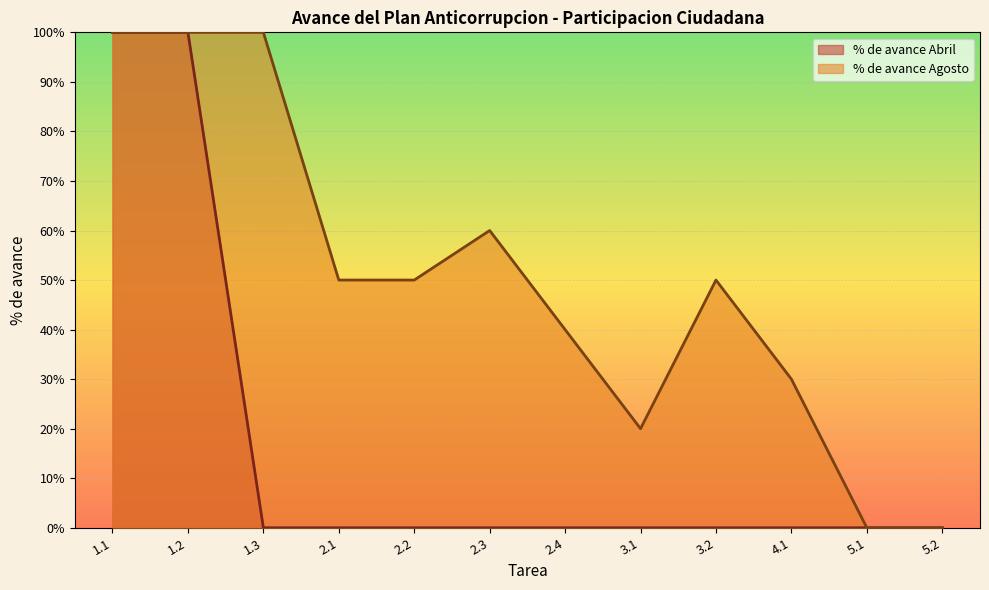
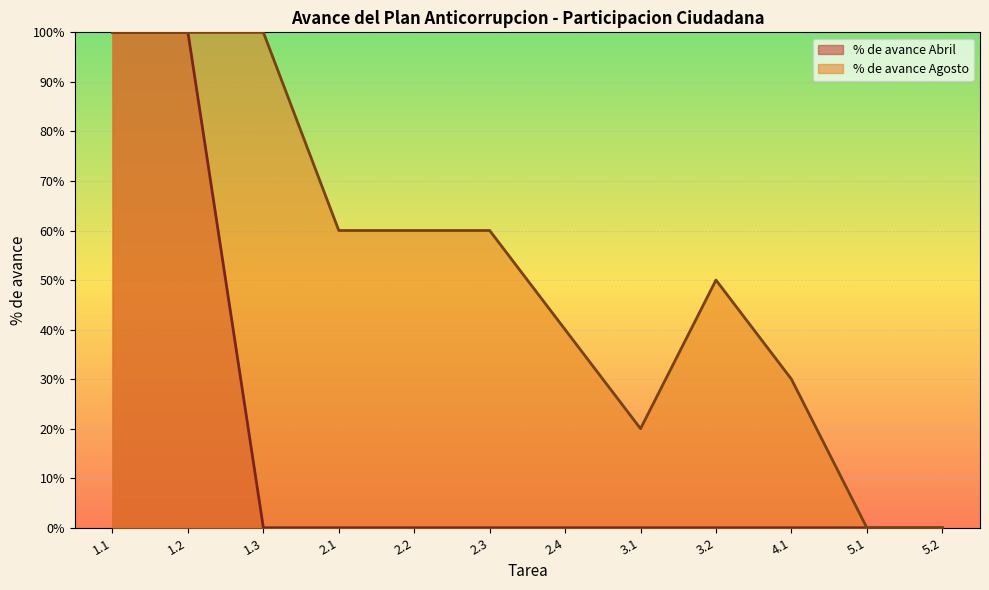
  {
    "% de avance Abril": {
      "1.3": "0%",
      "2.1": "0%",
      "2.2": "0%",
      "2.3": "0%",
      "2.4": "0%",
      "3.1": "0%",
      "3.2": "0%",
      "4.1": "0%"
    },
    "% de avance Agosto": {
      "1.3": "100%",
-     "2.1": "50%",
-     "2.2": "50%",
+     "2.1": "60%",
+     "2.2": "60%",
      "2.3": "60%",
      "2.4": "40%",
      "3.1": "20%",
      "3.2": "50%",
      "4.1": "30%"
    }
  }
